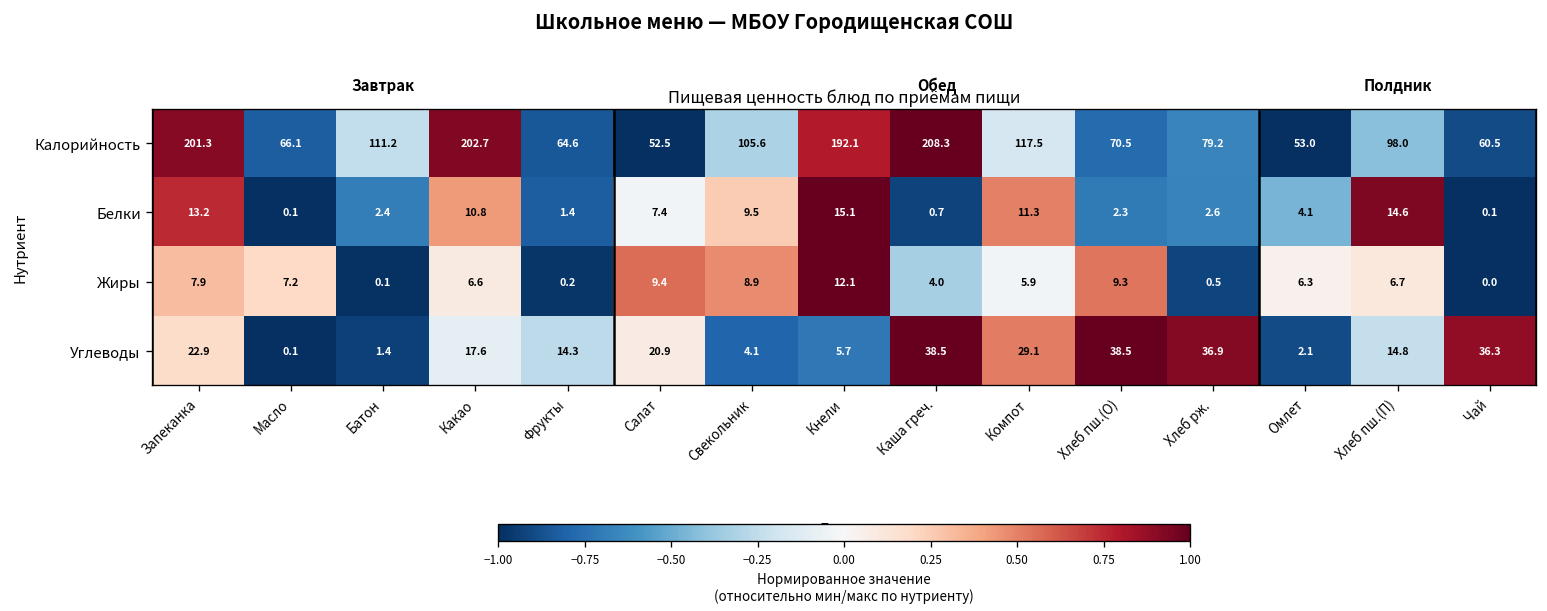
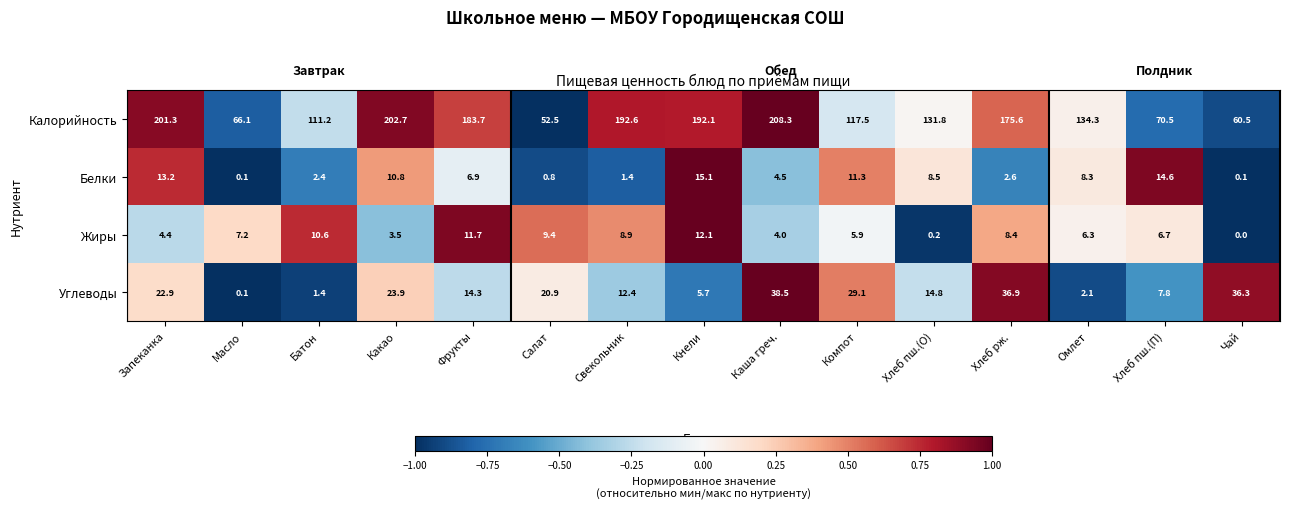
  {
    "Калорийность": {
      "Запеканка": 201.3,
      "Масло": 66.1,
      "Батон": 111.2,
      "Какао": 202.7,
-     "Фрукты": 64.6,
+     "Фрукты": 183.7,
      "Салат": 52.5,
-     "Свекольник": 105.6,
+     "Свекольник": 192.6,
      "Кнели": 192.1,
      "Каша греч.": 208.3,
      "Компот": 117.5,
-     "Хлеб пш.(О)": 70.5,
-     "Хлеб рж.": 79.2,
-     "Омлет": 53.0,
-     "Хлеб пш.(П)": 98.0,
+     "Хлеб пш.(О)": 131.8,
+     "Хлеб рж.": 175.6,
+     "Омлет": 134.3,
+     "Хлеб пш.(П)": 70.5,
      "Чай": 60.5
    },
    "Белки": {
      "Запеканка": 13.2,
      "Масло": 0.1,
      "Батон": 2.4,
      "Какао": 10.8,
-     "Фрукты": 1.4,
-     "Салат": 7.4,
-     "Свекольник": 9.5,
+     "Фрукты": 6.9,
+     "Салат": 0.8,
+     "Свекольник": 1.4,
      "Кнели": 15.1,
-     "Каша греч.": 0.7,
+     "Каша греч.": 4.5,
      "Компот": 11.3,
-     "Хлеб пш.(О)": 2.3,
+     "Хлеб пш.(О)": 8.5,
      "Хлеб рж.": 2.6,
-     "Омлет": 4.1,
+     "Омлет": 8.3,
      "Хлеб пш.(П)": 14.6,
      "Чай": 0.1
    },
    "Жиры": {
-     "Запеканка": 7.9,
+     "Запеканка": 4.4,
      "Масло": 7.2,
-     "Батон": 0.1,
-     "Какао": 6.6,
-     "Фрукты": 0.2,
+     "Батон": 10.6,
+     "Какао": 3.5,
+     "Фрукты": 11.7,
      "Салат": 9.4,
      "Свекольник": 8.9,
      "Кнели": 12.1,
      "Каша греч.": 4.0,
      "Компот": 5.9,
-     "Хлеб пш.(О)": 9.3,
-     "Хлеб рж.": 0.5,
+     "Хлеб пш.(О)": 0.2,
+     "Хлеб рж.": 8.4,
      "Омлет": 6.3,
      "Хлеб пш.(П)": 6.7,
      "Чай": 0.0
    },
    "Углеводы": {
      "Запеканка": 22.9,
      "Масло": 0.1,
      "Батон": 1.4,
-     "Какао": 17.6,
+     "Какао": 23.9,
      "Фрукты": 14.3,
      "Салат": 20.9,
-     "Свекольник": 4.1,
+     "Свекольник": 12.4,
      "Кнели": 5.7,
      "Каша греч.": 38.5,
      "Компот": 29.1,
-     "Хлеб пш.(О)": 38.5,
+     "Хлеб пш.(О)": 14.8,
      "Хлеб рж.": 36.9,
      "Омлет": 2.1,
-     "Хлеб пш.(П)": 14.8,
+     "Хлеб пш.(П)": 7.8,
      "Чай": 36.3
    }
  }
